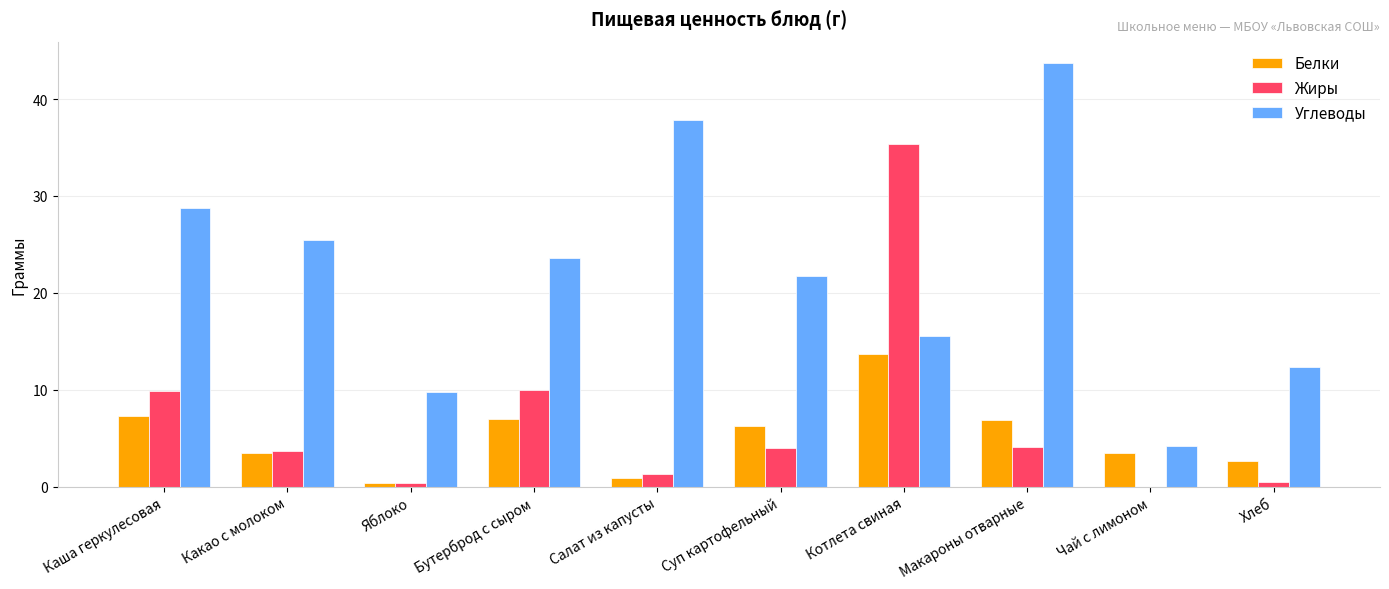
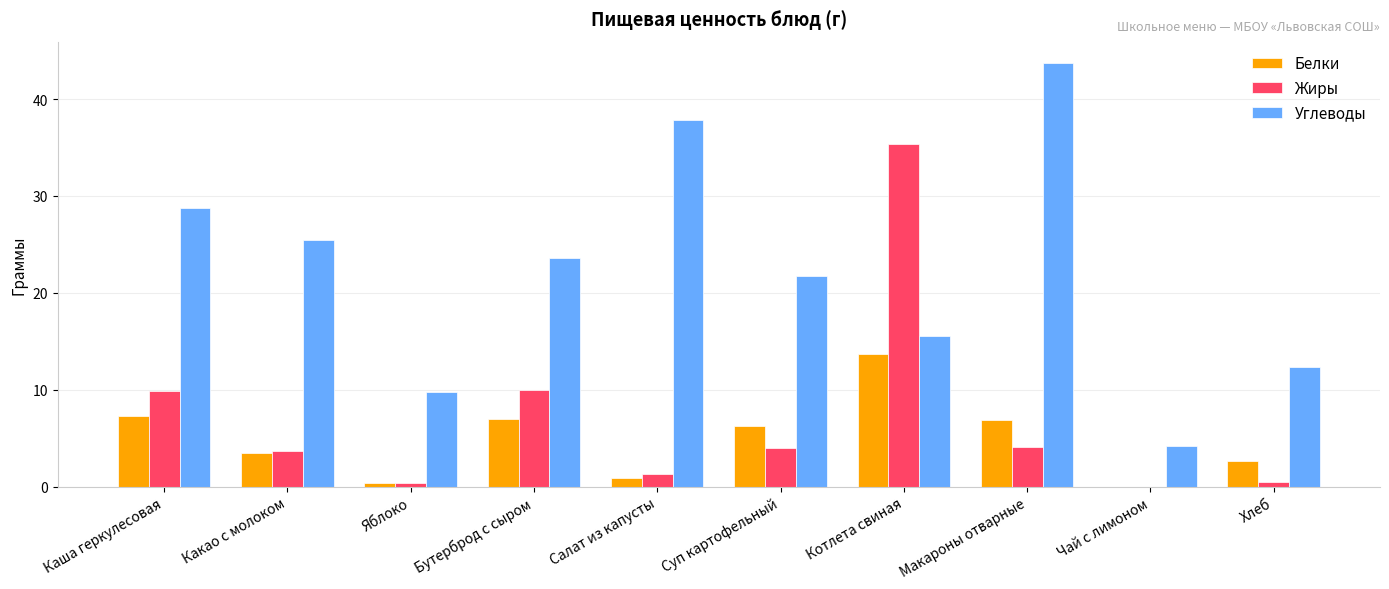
  {
    "Белки": {
      "Каша геркулесовая": 7,
      "Какао с молоком": 4,
      "Яблоко": 0,
      "Бутерброд с сыром": 7,
      "Салат из капусты": 1,
      "Суп картофельный": 6,
      "Котлета свиная": 14,
      "Макароны отварные": 7,
-     "Чай с лимоном": 4,
+     "Чай с лимоном": 0,
      "Хлеб": 3
    },
    "Жиры": {
      "Каша геркулесовая": 10,
      "Какао с молоком": 4,
      "Яблоко": 0,
      "Бутерброд с сыром": 10,
      "Салат из капусты": 1,
      "Суп картофельный": 4,
      "Котлета свиная": 35,
      "Макароны отварные": 4,
      "Чай с лимоном": 0,
      "Хлеб": 0
    },
    "Углеводы": {
      "Каша геркулесовая": 29,
      "Какао с молоком": 26,
      "Яблоко": 10,
      "Бутерброд с сыром": 24,
      "Салат из капусты": 38,
      "Суп картофельный": 22,
      "Котлета свиная": 16,
      "Макароны отварные": 44,
      "Чай с лимоном": 4,
      "Хлеб": 12
    }
  }
